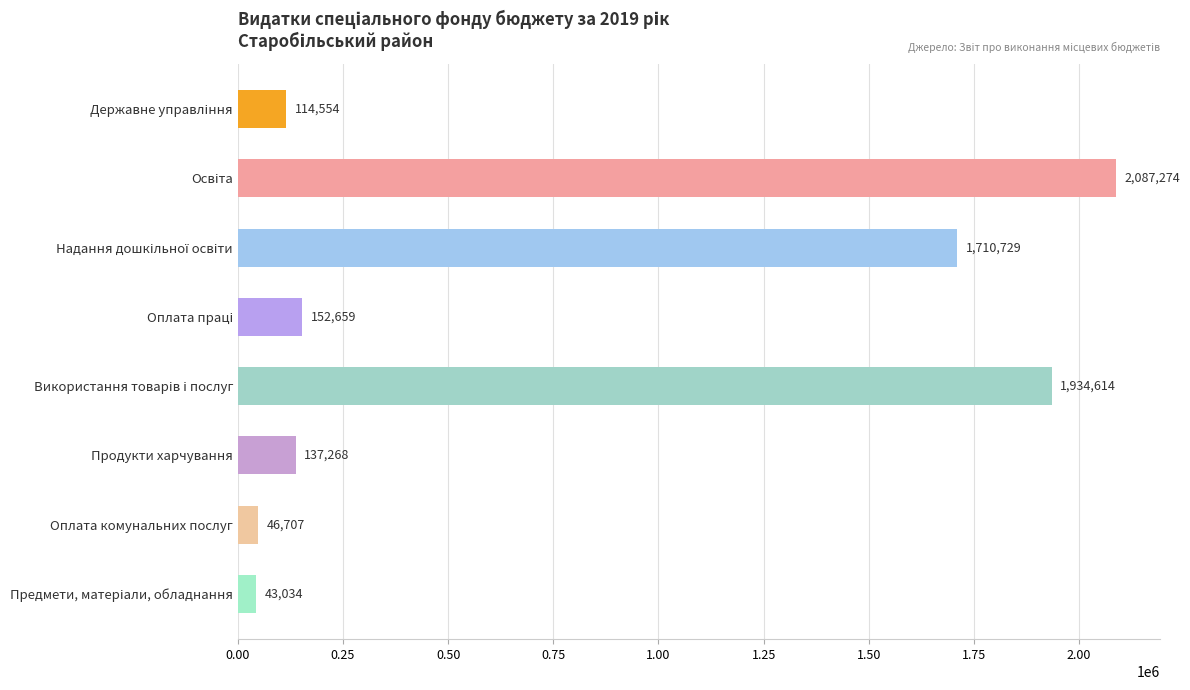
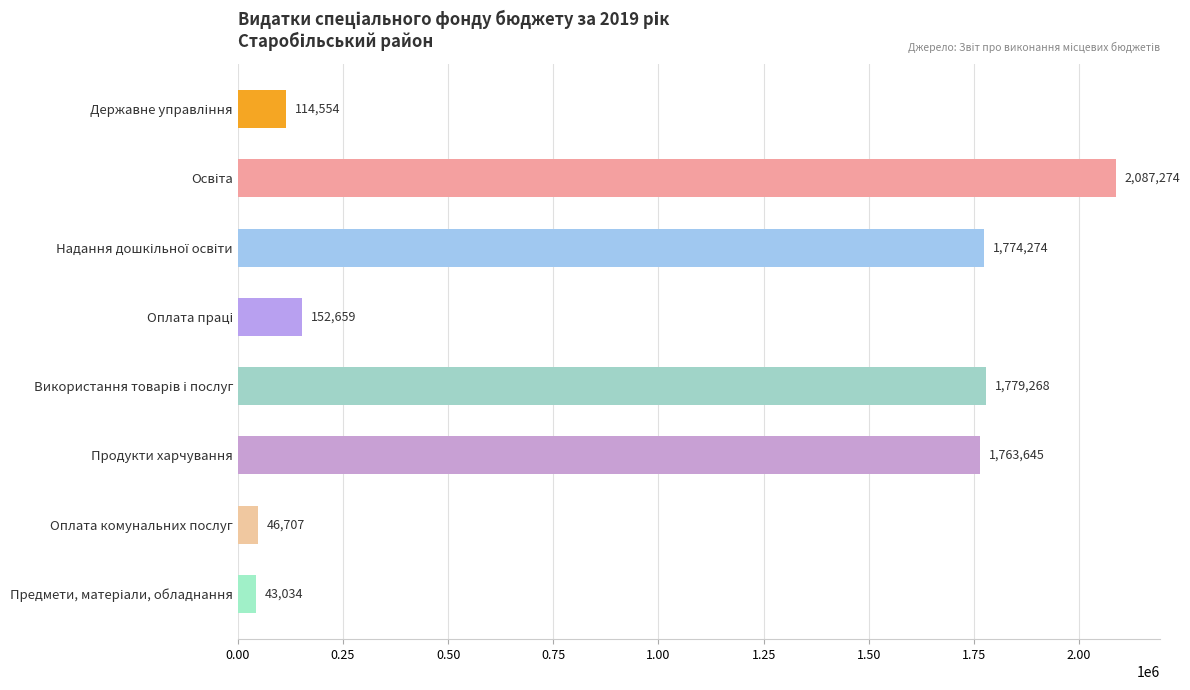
  {
    "Державне управління": "114,554",
    "Освіта": "2,087,274",
-   "Надання дошкільної освіти": "1,710,729",
+   "Надання дошкільної освіти": "1,774,274",
    "Оплата праці": "152,659",
-   "Використання товарів і послуг": "1,934,614",
-   "Продукти харчування": "137,268",
+   "Використання товарів і послуг": "1,779,268",
+   "Продукти харчування": "1,763,645",
    "Оплата комунальних послуг": "46,707",
    "Предмети, матеріали, обладнання": "43,034"
  }
